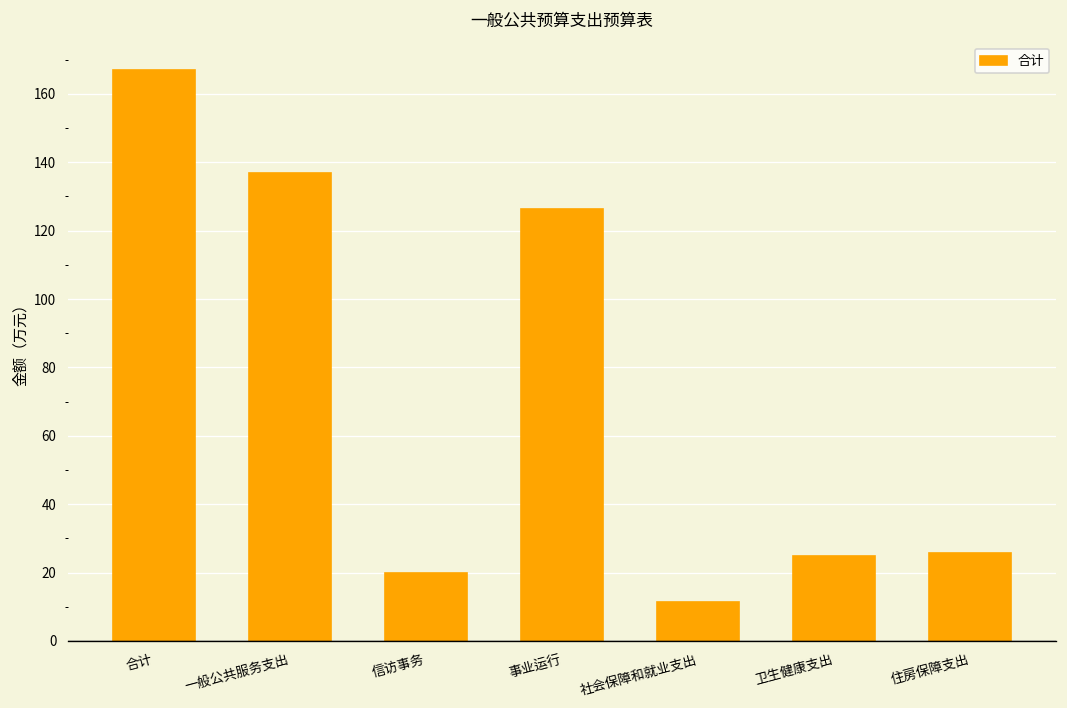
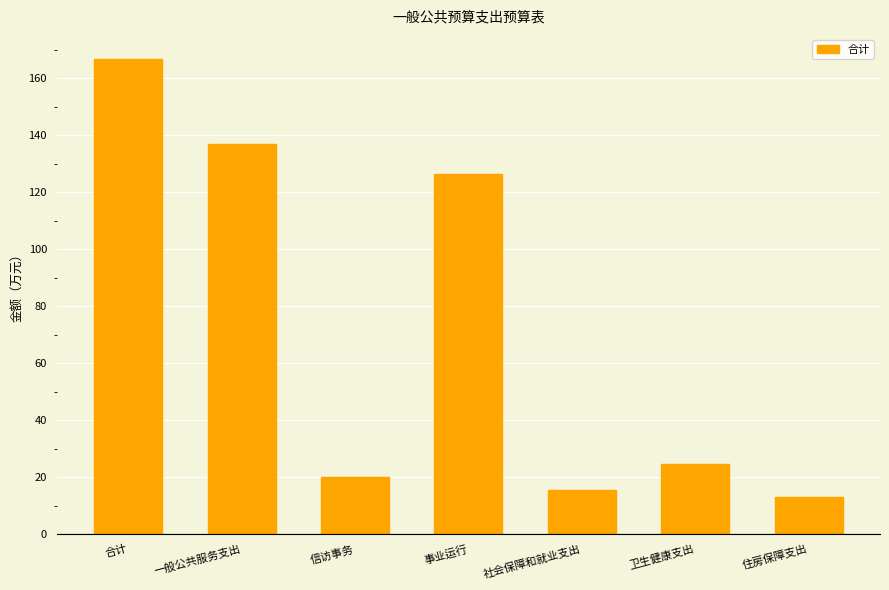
  {
    "合计": 167,
    "一般公共服务支出": 137,
    "信访事务": 20,
    "事业运行": 126,
-   "社会保障和就业支出": 11,
+   "社会保障和就业支出": 16,
    "卫生健康支出": 25,
-   "住房保障支出": 26
+   "住房保障支出": 13
  }
